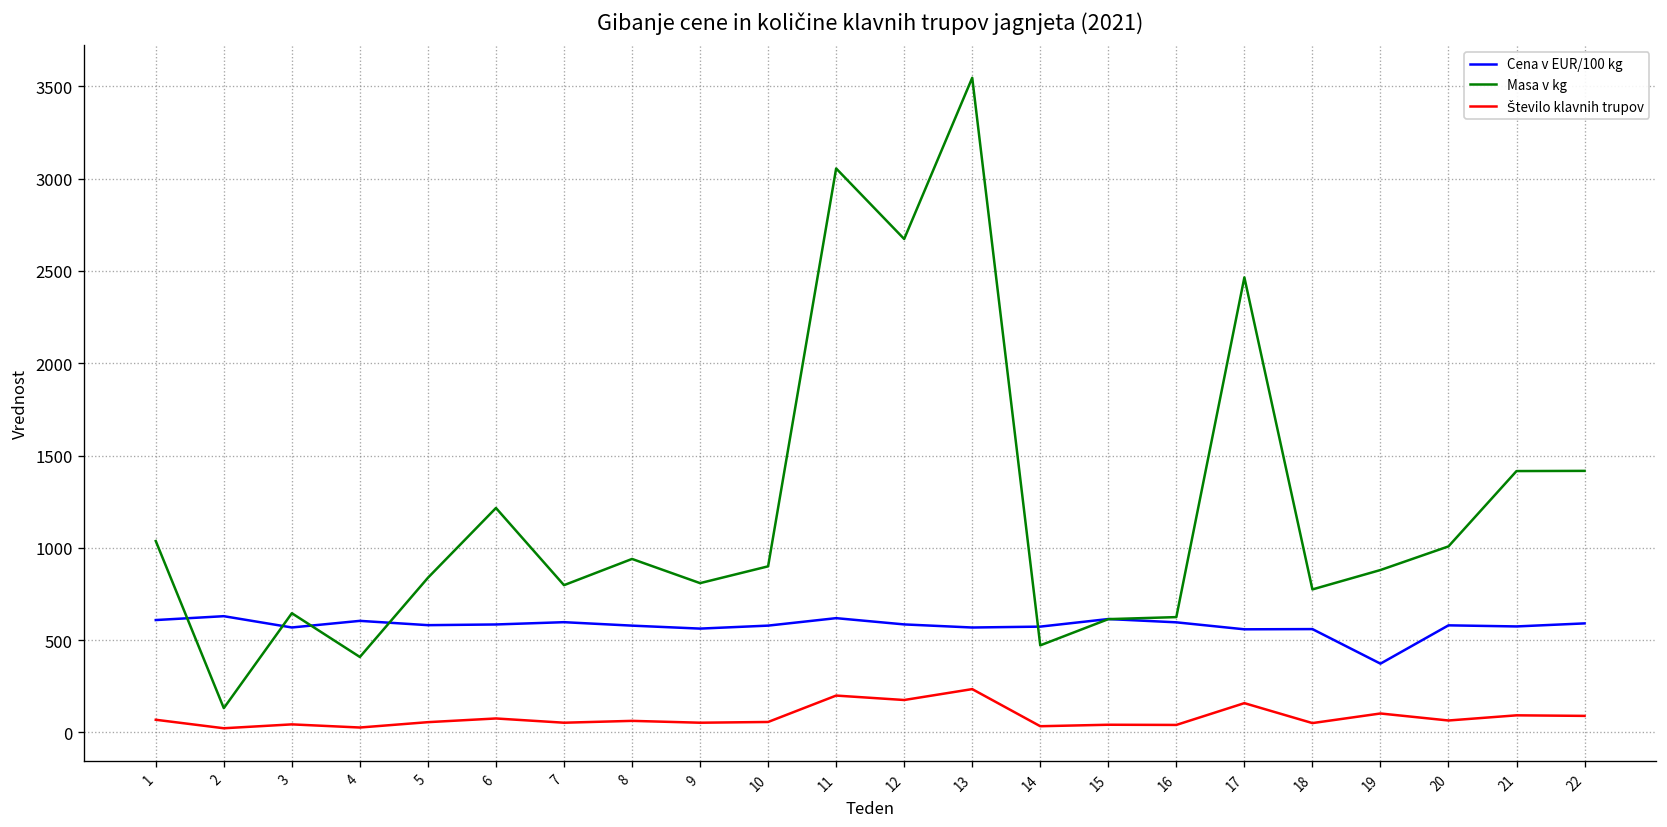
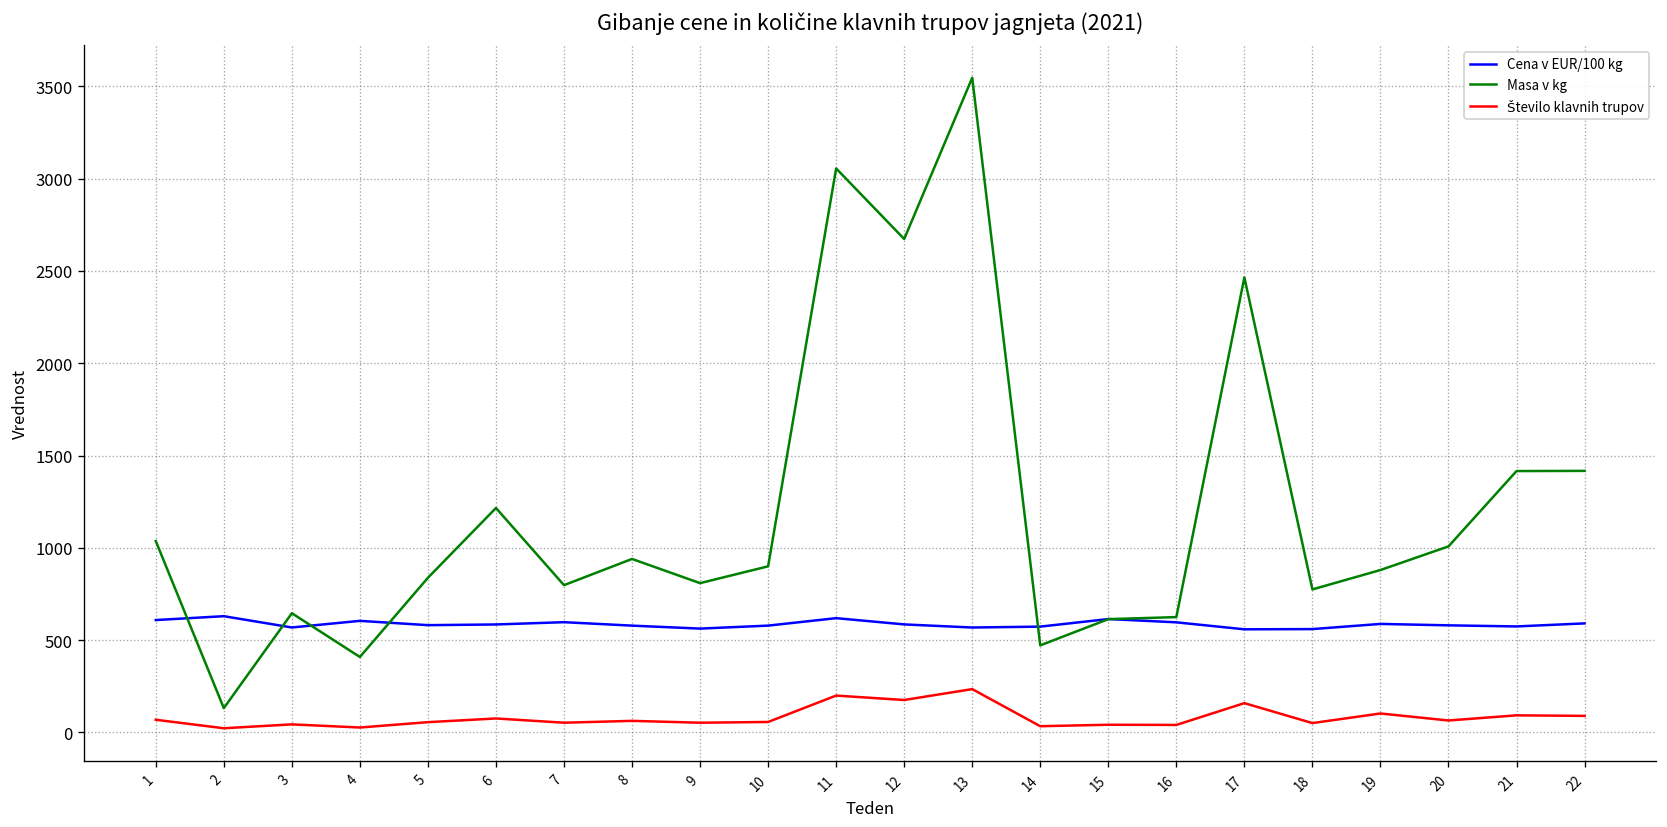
  {
    "Cena v EUR/100 kg": {
      "1": 610,
      "2": 630,
      "3": 570,
      "4": 600,
      "5": 580,
      "6": 590,
      "7": 600,
      "8": 580,
      "9": 560,
      "10": 580,
      "11": 620,
      "12": 590,
      "13": 570,
      "14": 570,
      "16": 600,
      "17": 560,
      "18": 560,
-     "19": 370,
+     "19": 590,
      "20": 580,
      "21": 570,
      "22": 590
    },
    "Masa v kg": {
      "1": 1040,
      "2": 130,
      "3": 650,
      "4": 410,
      "5": 840,
      "6": 1220,
      "7": 800,
      "8": 940,
      "9": 810,
      "10": 900,
      "11": 3060,
      "12": 2670,
      "13": 3550,
      "14": 470,
      "16": 630,
      "17": 2470,
      "18": 780,
      "19": 880,
      "20": 1010,
      "21": 1420,
      "22": 1420
    },
    "Število klavnih trupov": {
      "1": 70,
      "2": 20,
      "3": 40,
      "4": 30,
      "5": 60,
      "6": 80,
      "7": 50,
      "8": 60,
      "9": 50,
      "10": 60,
      "11": 200,
      "12": 180,
      "13": 240,
      "14": 30,
      "15": 40,
      "16": 40,
      "17": 160,
      "18": 50,
      "19": 100,
      "20": 70,
      "21": 90,
      "22": 90
    }
  }
